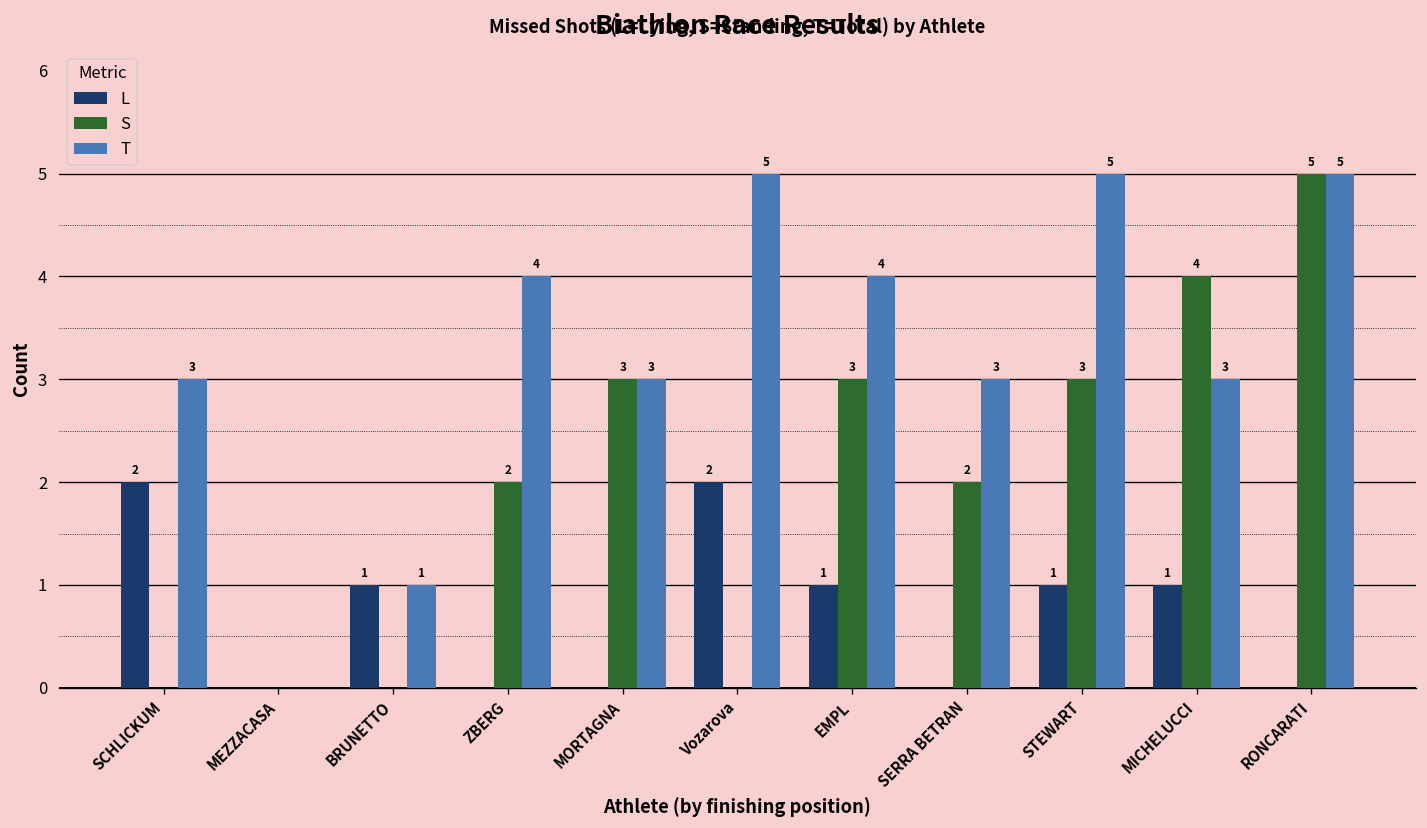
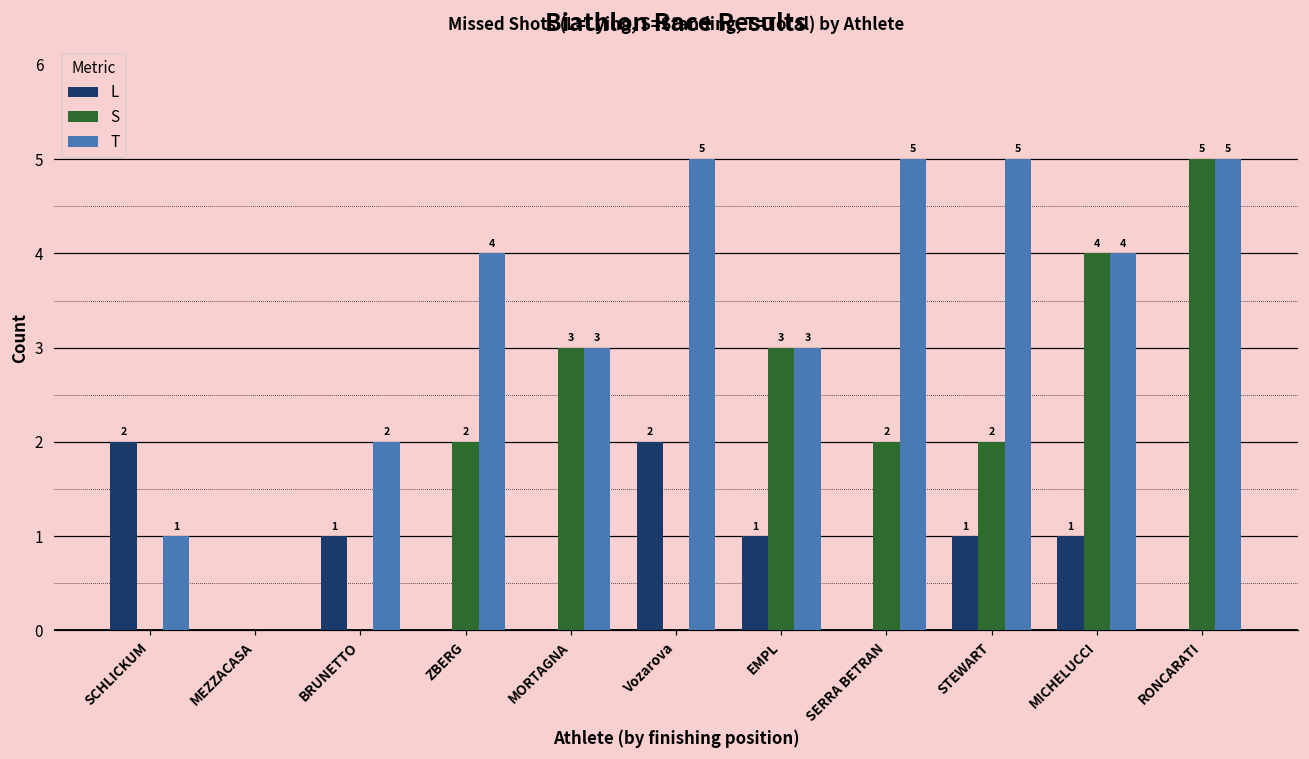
  {
    "L": {
      "SCHLICKUM": 2,
      "BRUNETTO": 1,
      "Vozarova": 2,
      "EMPL": 1,
      "STEWART": 1,
      "MICHELUCCI": 1
    },
    "S": {
      "ZBERG": 2,
      "MORTAGNA": 3,
      "EMPL": 3,
      "SERRA BETRAN": 2,
-     "STEWART": 3,
+     "STEWART": 2,
      "MICHELUCCI": 4,
      "RONCARATI": 5
    },
    "T": {
-     "SCHLICKUM": 3,
-     "BRUNETTO": 1,
+     "SCHLICKUM": 1,
+     "BRUNETTO": 2,
      "ZBERG": 4,
      "MORTAGNA": 3,
      "Vozarova": 5,
-     "EMPL": 4,
-     "SERRA BETRAN": 3,
+     "EMPL": 3,
+     "SERRA BETRAN": 5,
      "STEWART": 5,
-     "MICHELUCCI": 3,
+     "MICHELUCCI": 4,
      "RONCARATI": 5
    }
  }
